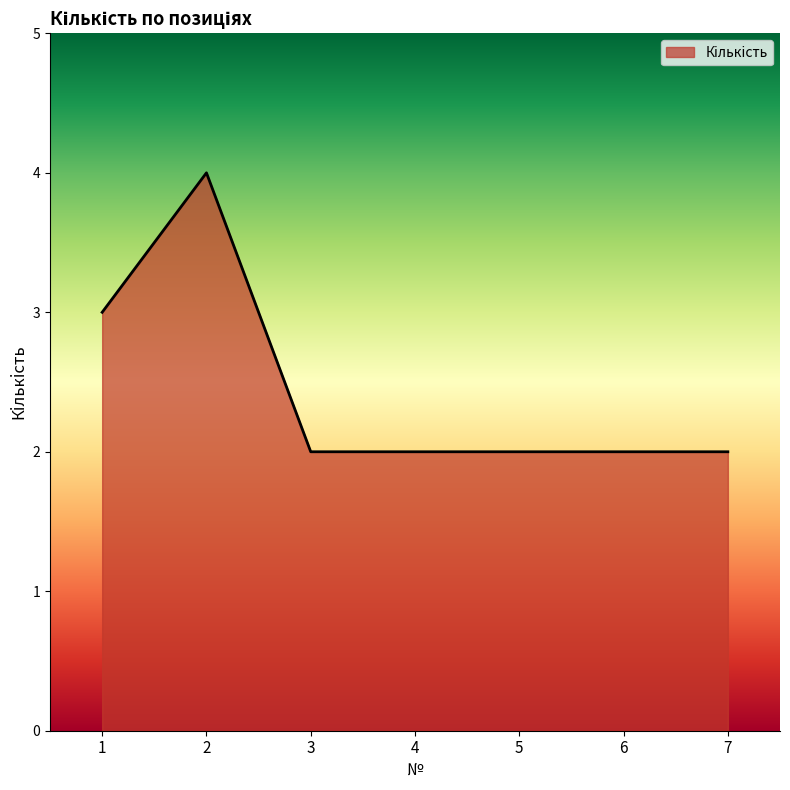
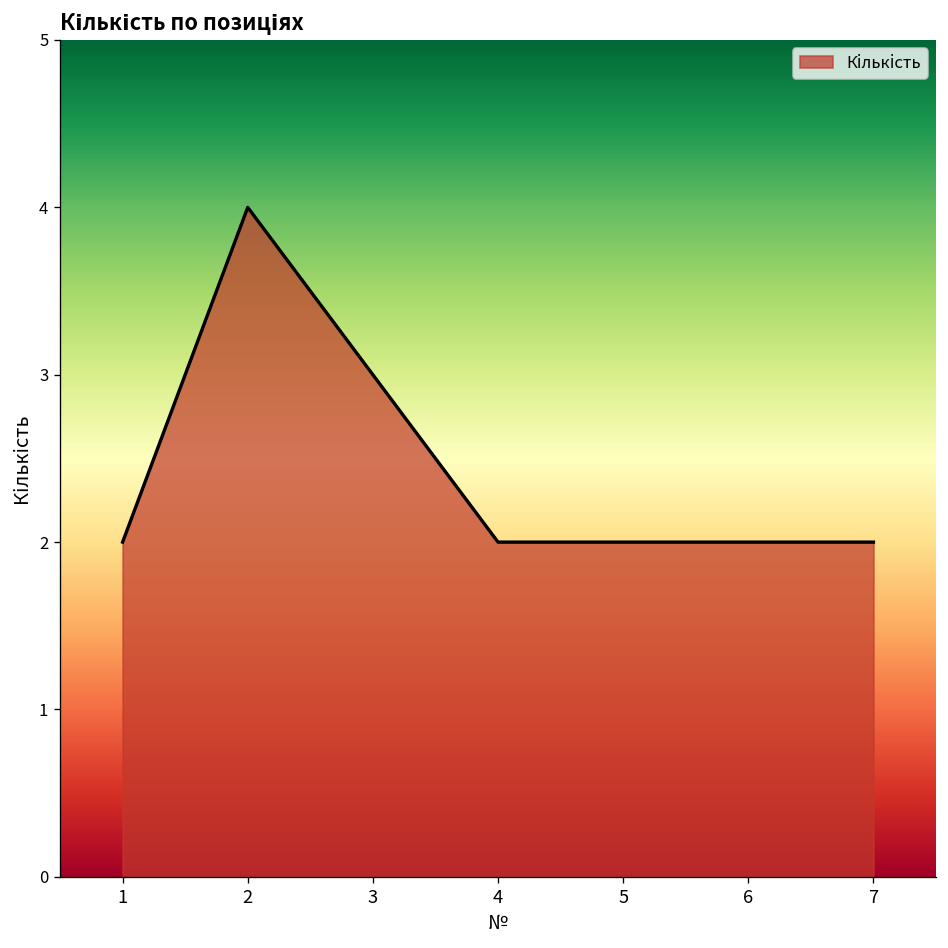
  {
-   "1": 3,
+   "1": 2,
    "2": 4,
-   "3": 2,
+   "3": 3,
    "4": 2,
    "5": 2,
    "6": 2,
    "7": 2
  }
